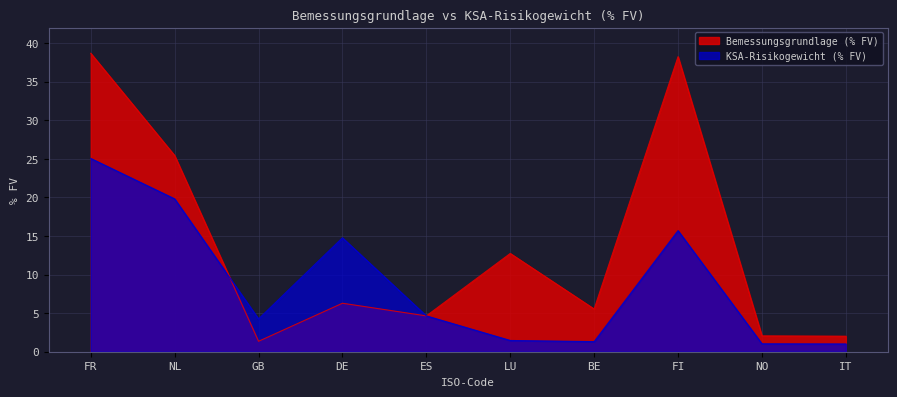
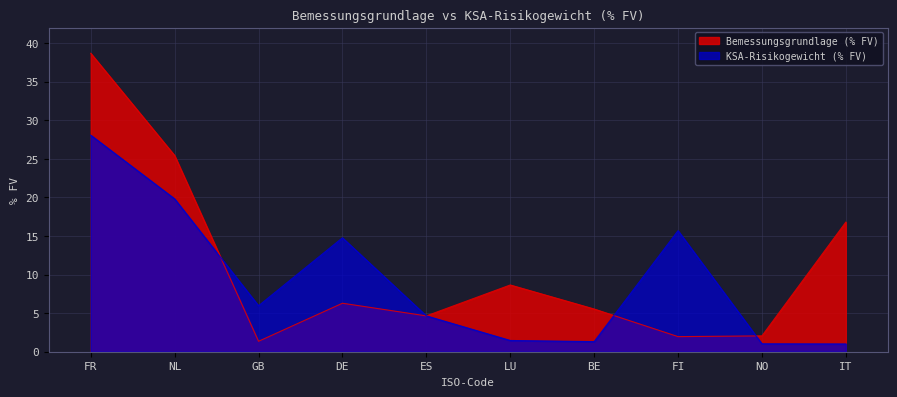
  {
    "Bemessungsgrundlage (% FV)": {
      "FR": 39,
      "NL": 25,
      "GB": 1,
      "DE": 6,
-     "LU": 13,
+     "LU": 9,
      "BE": 6,
-     "FI": 38,
+     "FI": 2,
      "NO": 2,
-     "IT": 2
+     "IT": 17
    },
    "KSA-Risikogewicht (% FV)": {
-     "FR": 25,
+     "FR": 28,
      "NL": 20,
-     "GB": 4,
+     "GB": 6,
      "DE": 15,
      "LU": 1,
      "BE": 1,
      "FI": 16,
      "NO": 1,
      "IT": 1
    }
  }
